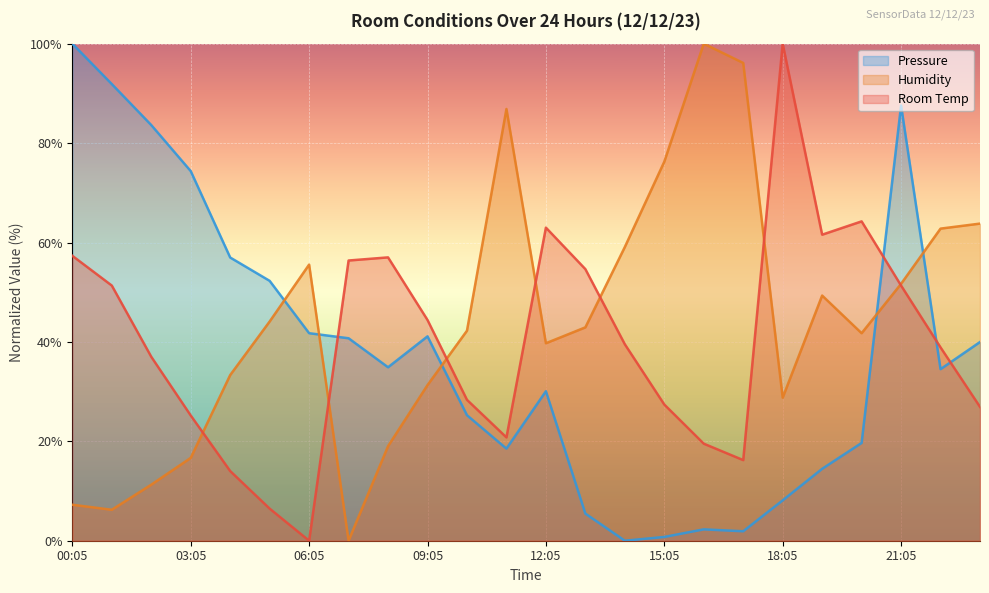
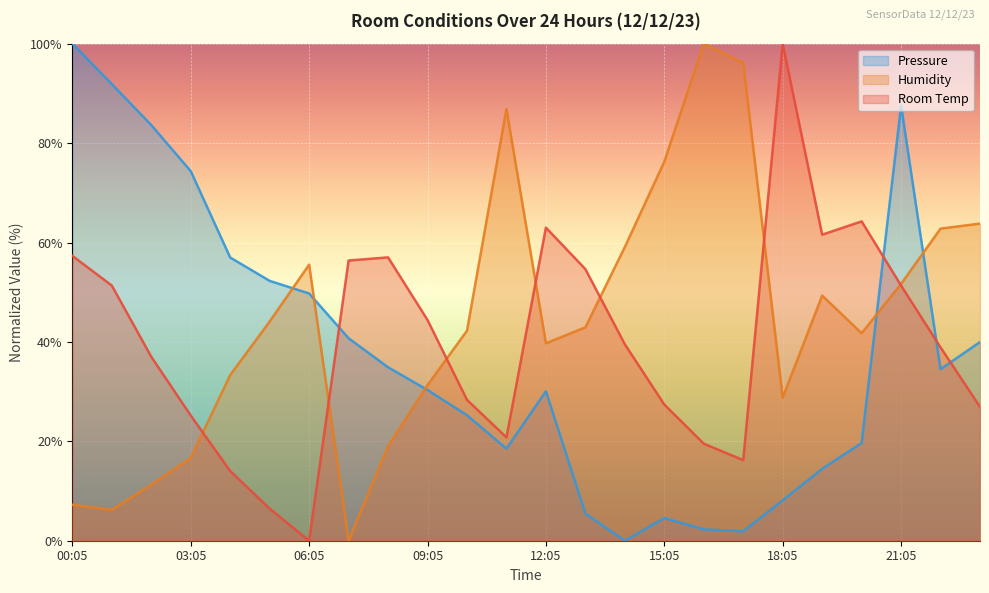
  {
    "Pressure": {
      "00:05": "100%",
      "03:05": "74%",
-     "06:05": "42%",
-     "09:05": "41%",
+     "06:05": "50%",
+     "09:05": "30%",
      "12:05": "30%",
-     "15:05": "1%",
+     "15:05": "5%",
      "18:05": "8%"
    }
  }
